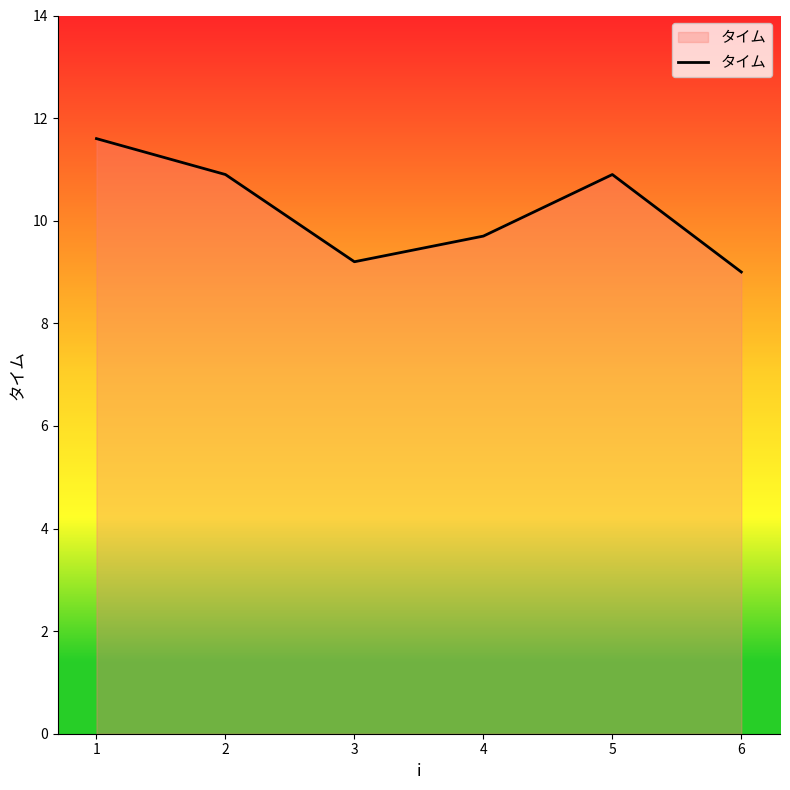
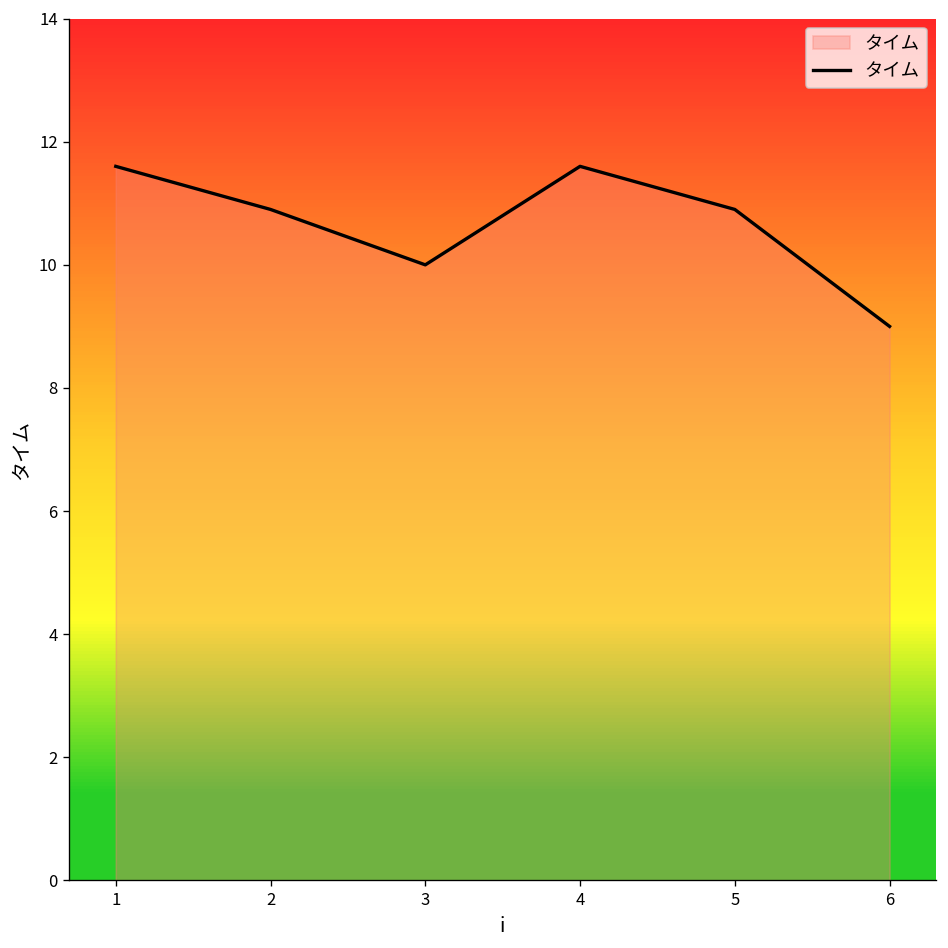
  {
    "1": 11.6,
    "2": 10.9,
-   "3": 9.2,
-   "4": 9.7,
+   "3": 10.0,
+   "4": 11.6,
    "5": 10.9,
    "6": 9.0
  }
